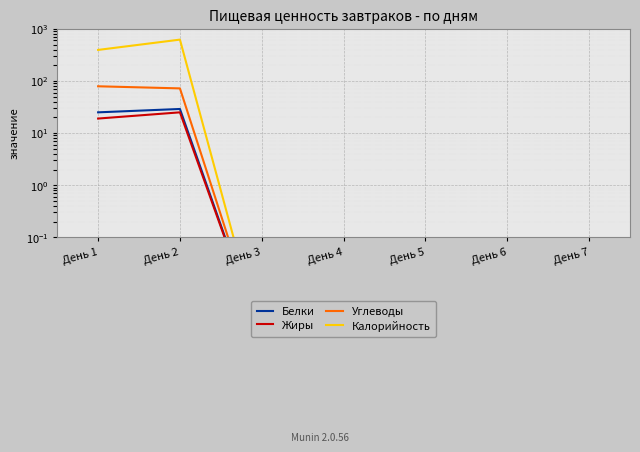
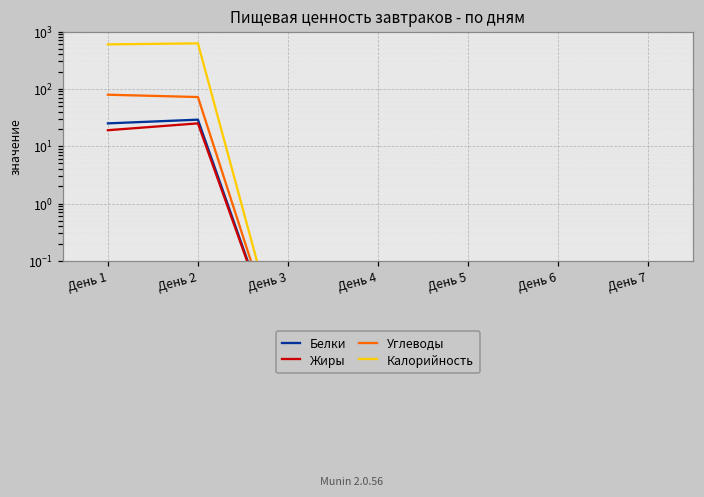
  {
    "Белки": {
      "День 1": 30,
      "День 2": 30
    },
    "Жиры": {
      "День 1": 19,
      "День 2": 30
    },
    "Углеводы": {
      "День 1": 80,
      "День 2": 70
    },
    "Калорийность": {
-     "День 1": 400,
+     "День 1": 600,
      "День 2": 600
    }
  }
